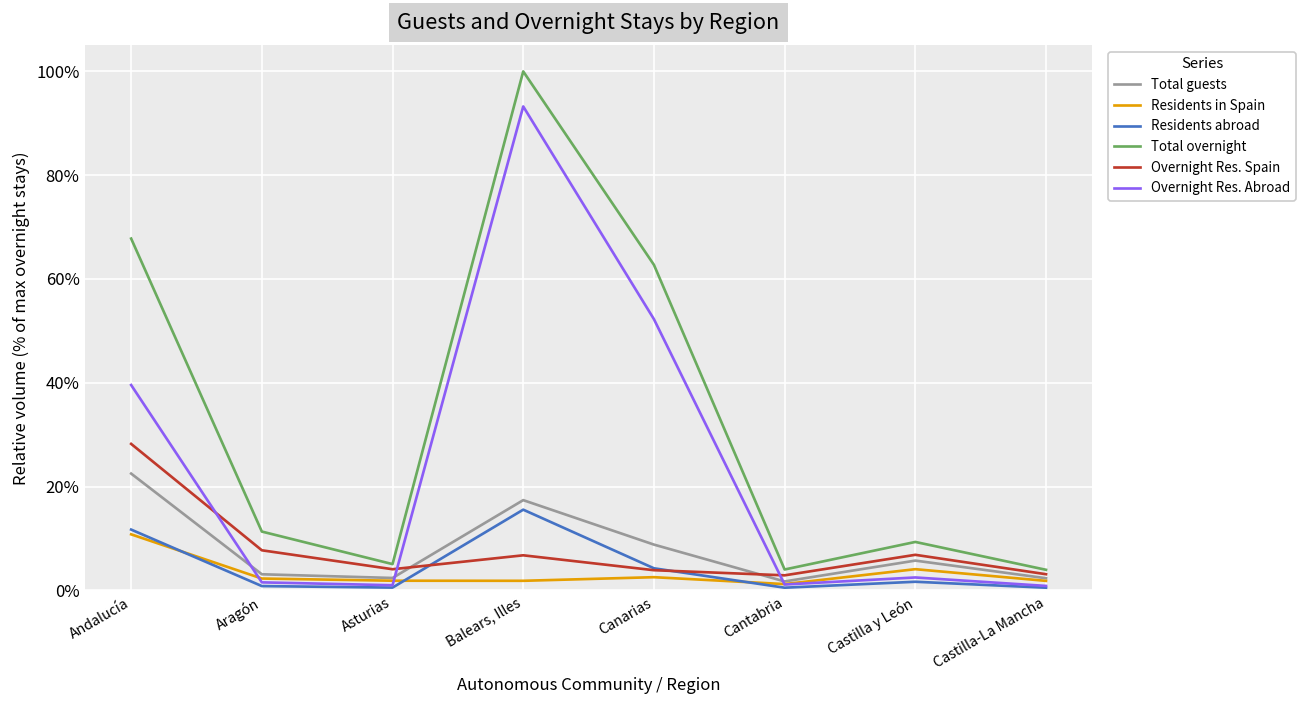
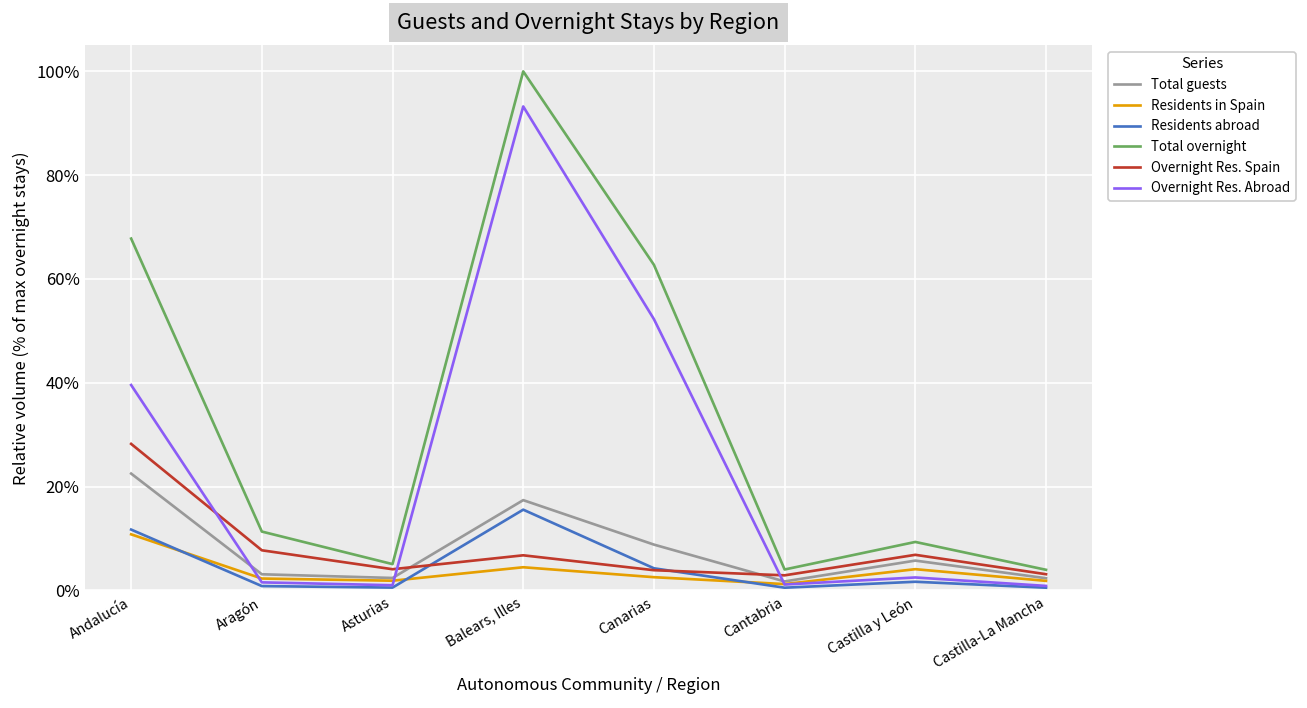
  {
    "Total guests": {
      "Andalucía": "22%",
      "Aragón": "3%",
      "Balears, Illes": "17%",
      "Canarias": "9%",
      "Castilla y León": "6%"
    },
    "Residents in Spain": {
      "Andalucía": "11%",
      "Aragón": "2%",
-     "Balears, Illes": "2%",
+     "Balears, Illes": "4%",
      "Canarias": "3%",
      "Castilla y León": "4%"
    },
    "Residents abroad": {
      "Andalucía": "12%",
      "Aragón": "1%",
      "Balears, Illes": "16%",
      "Cantabria": "1%",
      "Castilla y León": "2%"
    },
    "Total overnight": {
      "Andalucía": "68%",
      "Aragón": "11%",
      "Asturias": "5%",
      "Balears, Illes": "100%",
      "Canarias": "63%",
      "Cantabria": "4%",
      "Castilla y León": "9%",
      "Castilla-La Mancha": "4%"
    },
    "Overnight Res. Spain": {
      "Andalucía": "28%",
      "Aragón": "8%",
      "Asturias": "4%",
      "Balears, Illes": "7%",
      "Cantabria": "3%",
      "Castilla y León": "7%",
      "Castilla-La Mancha": "3%"
    },
    "Overnight Res. Abroad": {
      "Andalucía": "40%",
      "Aragón": "2%",
      "Balears, Illes": "93%",
      "Canarias": "52%",
      "Castilla y León": "2%"
    }
  }
